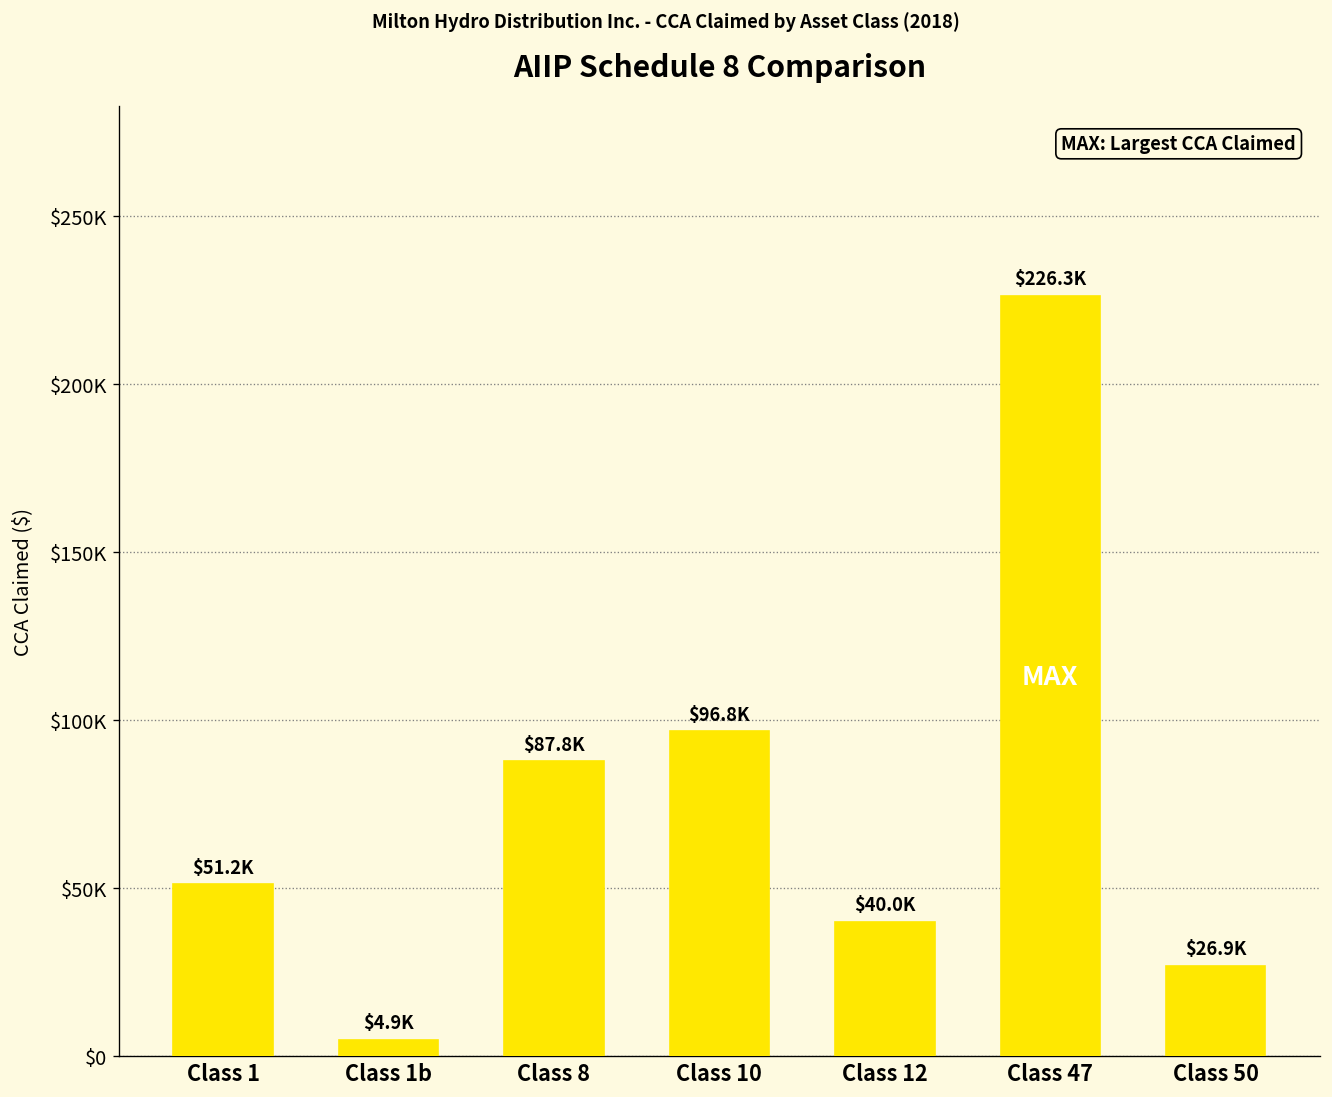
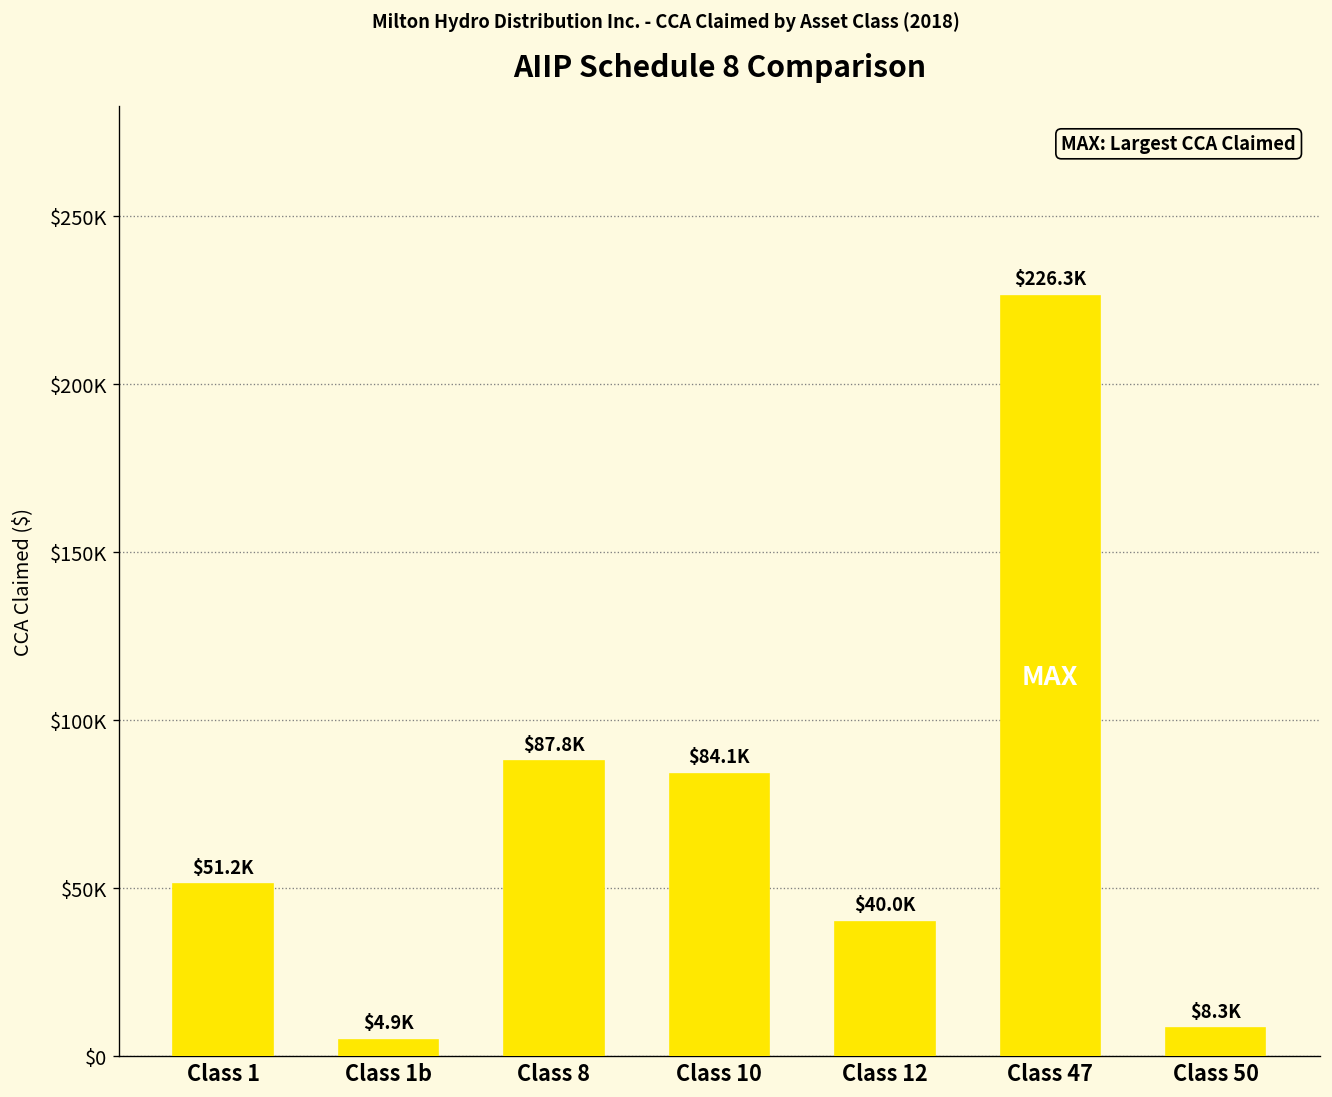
  {
    "Class 1": "$51.2K",
    "Class 1b": "$4.9K",
    "Class 8": "$87.8K",
-   "Class 10": "$96.8K",
+   "Class 10": "$84.1K",
    "Class 12": "$40.0K",
    "Class 47": "$226.3K",
-   "Class 50": "$26.9K"
+   "Class 50": "$8.3K"
  }
